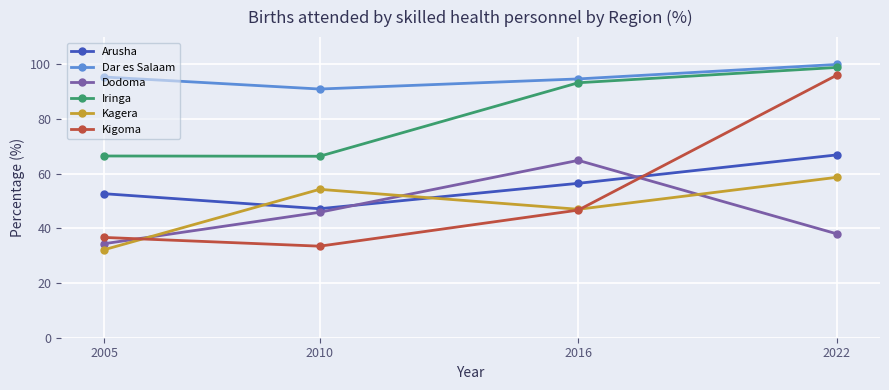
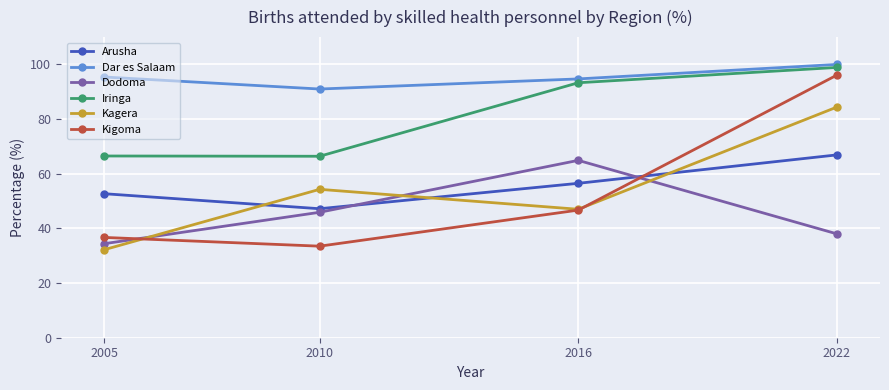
  {
    "Arusha": {
      "2005": 53,
      "2010": 47,
      "2016": 57,
      "2022": 67
    },
    "Dar es Salaam": {
      "2010": 91,
      "2016": 95,
      "2022": 100
    },
    "Dodoma": {
      "2005": 34,
      "2010": 46,
      "2016": 65,
      "2022": 38
    },
    "Iringa": {
      "2005": 67,
      "2010": 66,
      "2016": 93,
      "2022": 99
    },
    "Kagera": {
      "2005": 32,
      "2010": 54,
-     "2022": 59
+     "2022": 84
    },
    "Kigoma": {
      "2005": 37,
      "2010": 34,
      "2022": 96
    }
  }
